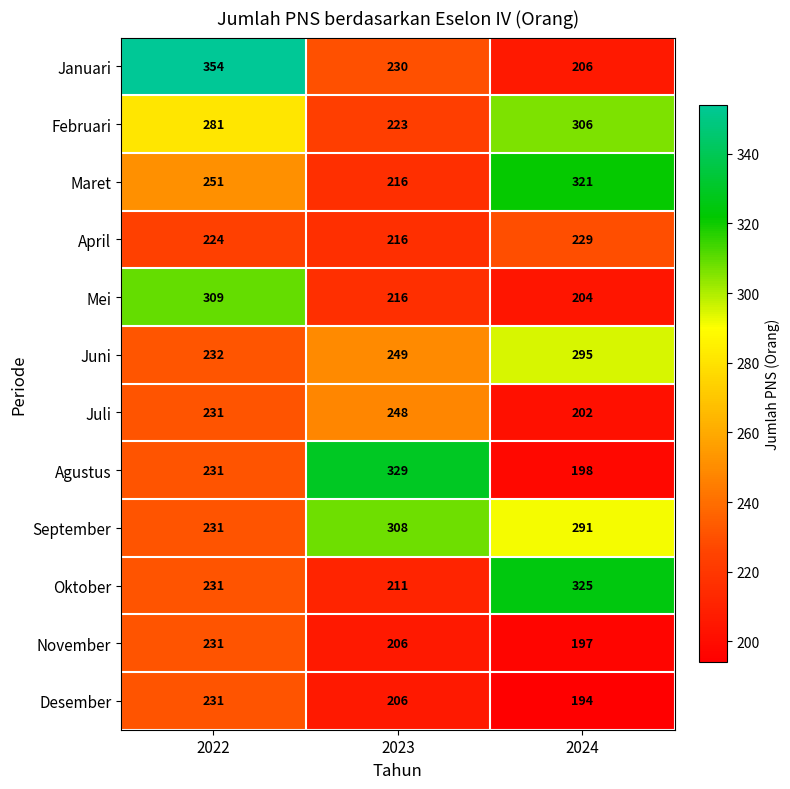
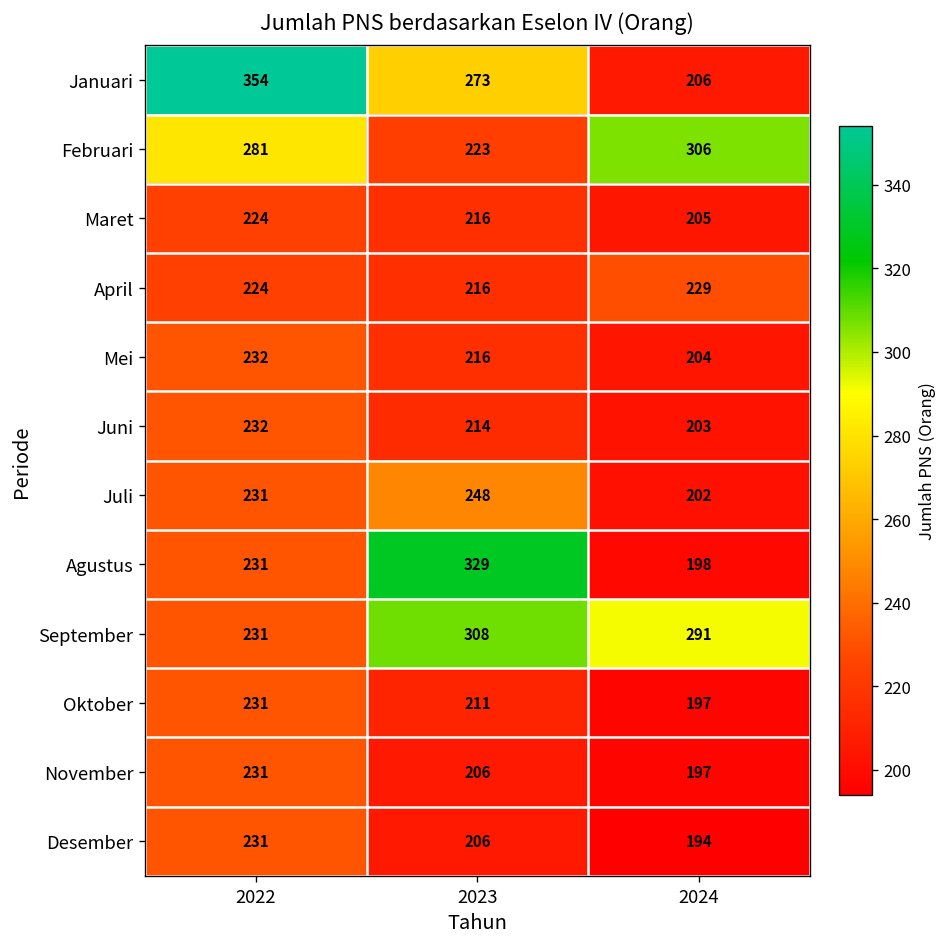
  {
    "Januari": {
      "2022": 354,
-     "2023": 230,
+     "2023": 273,
      "2024": 206
    },
    "Februari": {
      "2022": 281,
      "2023": 223,
      "2024": 306
    },
    "Maret": {
-     "2022": 251,
+     "2022": 224,
      "2023": 216,
-     "2024": 321
+     "2024": 205
    },
    "April": {
      "2022": 224,
      "2023": 216,
      "2024": 229
    },
    "Mei": {
-     "2022": 309,
+     "2022": 232,
      "2023": 216,
      "2024": 204
    },
    "Juni": {
      "2022": 232,
-     "2023": 249,
-     "2024": 295
+     "2023": 214,
+     "2024": 203
    },
    "Juli": {
      "2022": 231,
      "2023": 248,
      "2024": 202
    },
    "Agustus": {
      "2022": 231,
      "2023": 329,
      "2024": 198
    },
    "September": {
      "2022": 231,
      "2023": 308,
      "2024": 291
    },
    "Oktober": {
      "2022": 231,
      "2023": 211,
-     "2024": 325
+     "2024": 197
    },
    "November": {
      "2022": 231,
      "2023": 206,
      "2024": 197
    },
    "Desember": {
      "2022": 231,
      "2023": 206,
      "2024": 194
    }
  }
